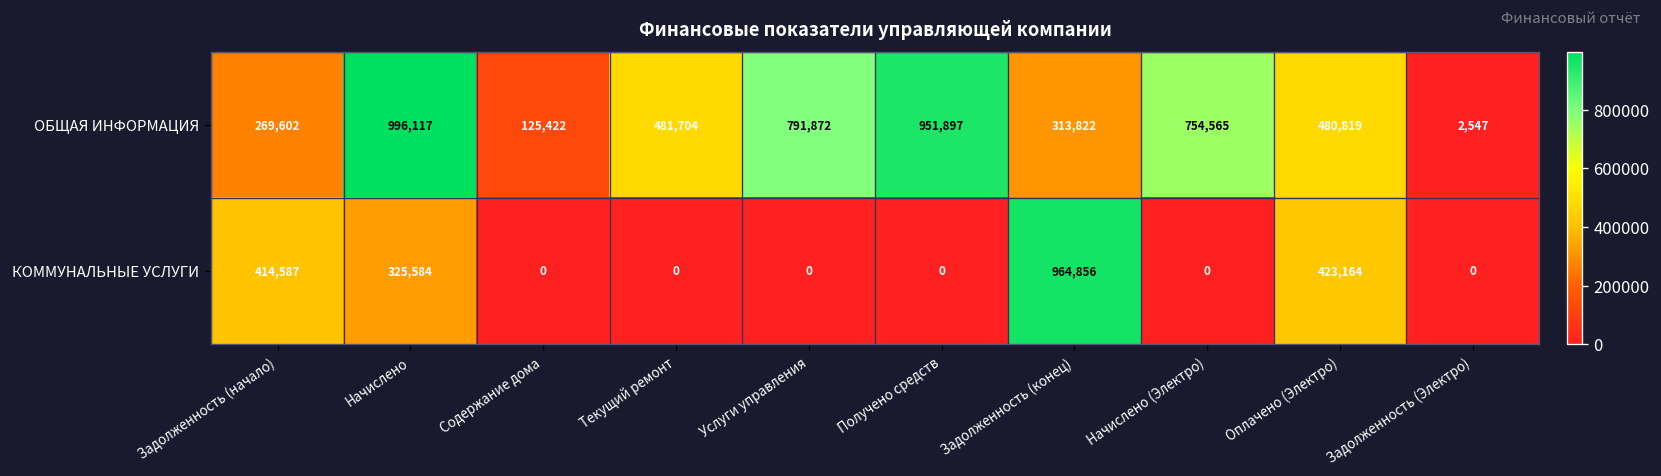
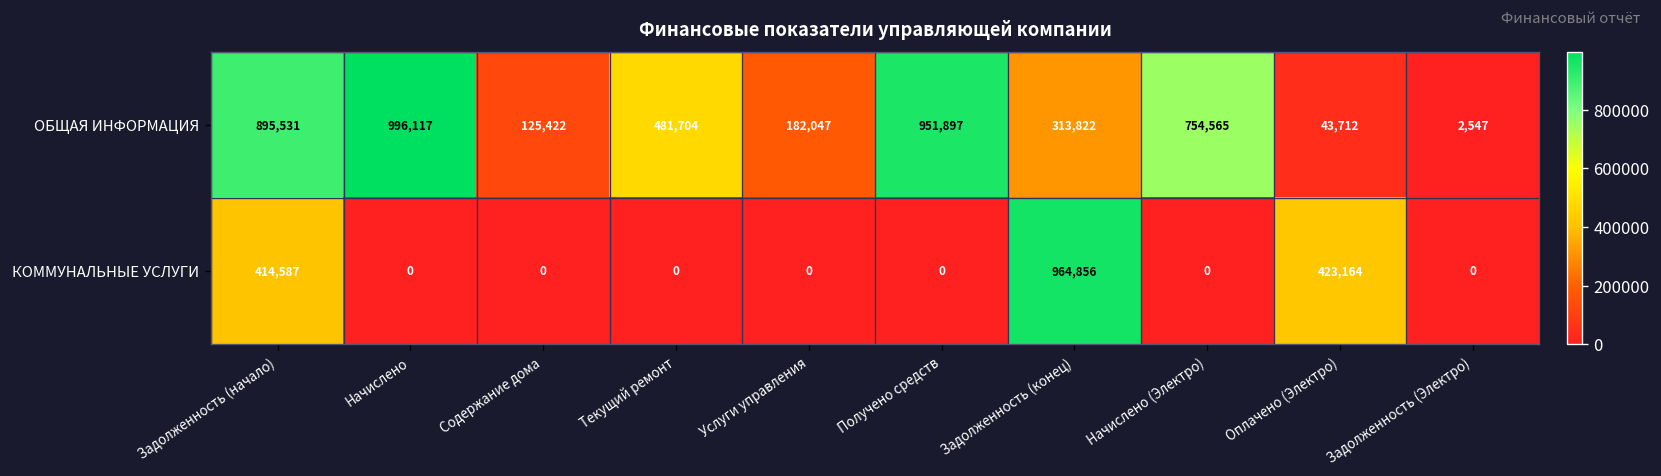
  {
    "ОБЩАЯ ИНФОРМАЦИЯ": {
-     "Задолженность (начало)": "269,602",
+     "Задолженность (начало)": "895,531",
      "Начислено": "996,117",
      "Содержание дома": "125,422",
      "Текущий ремонт": "481,704",
-     "Услуги управления": "791,872",
+     "Услуги управления": "182,047",
      "Получено средств": "951,897",
      "Задолженность (конец)": "313,822",
      "Начислено (Электро)": "754,565",
-     "Оплачено (Электро)": "480,819",
+     "Оплачено (Электро)": "43,712",
      "Задолженность (Электро)": "2,547"
    },
    "КОММУНАЛЬНЫЕ УСЛУГИ": {
      "Задолженность (начало)": "414,587",
-     "Начислено": "325,584",
+     "Начислено": "0",
      "Содержание дома": "0",
      "Текущий ремонт": "0",
      "Услуги управления": "0",
      "Получено средств": "0",
      "Задолженность (конец)": "964,856",
      "Начислено (Электро)": "0",
      "Оплачено (Электро)": "423,164",
      "Задолженность (Электро)": "0"
    }
  }
